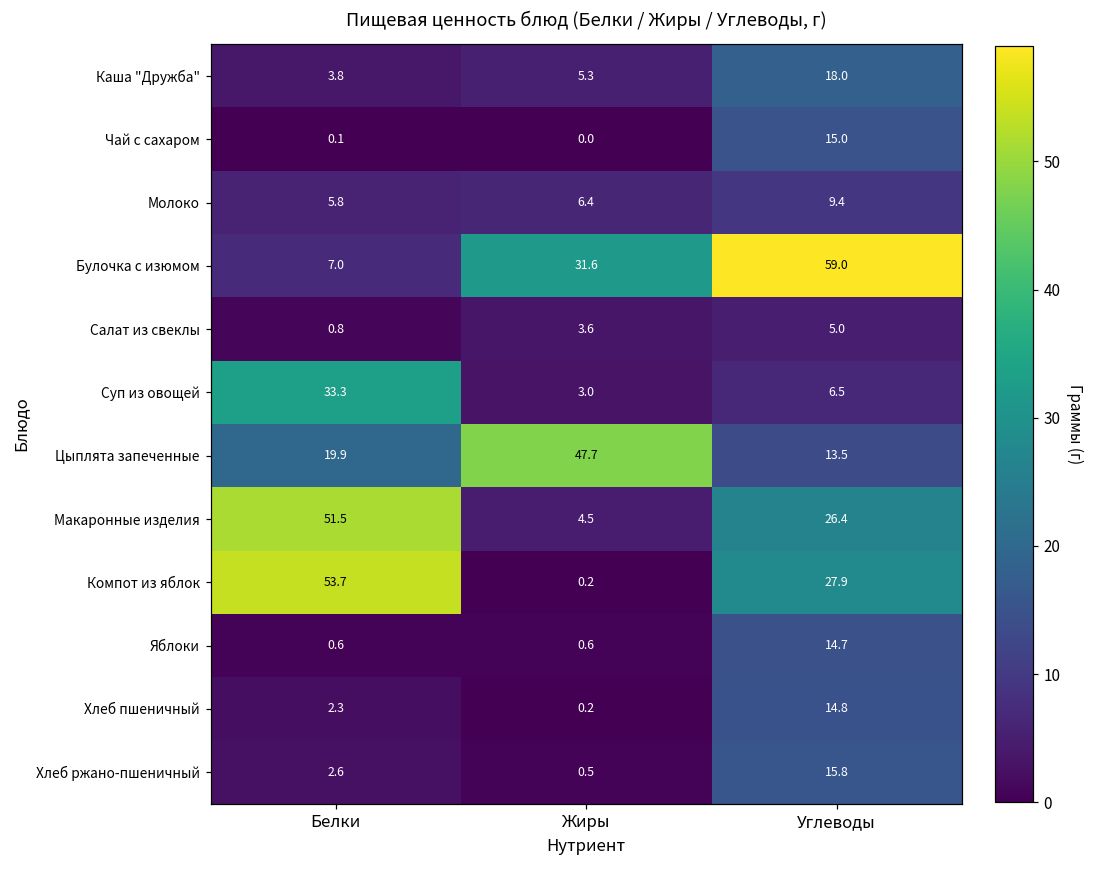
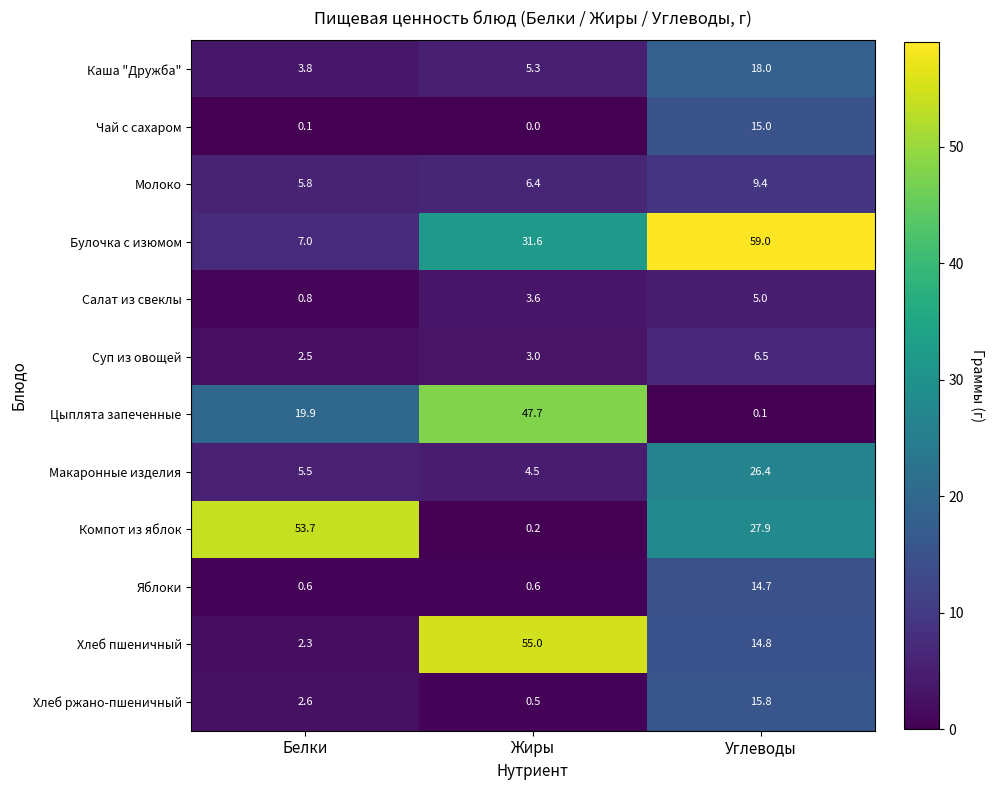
  {
    "Каша \"Дружба\"": {
      "Белки": 3.8,
      "Жиры": 5.3,
      "Углеводы": 18.0
    },
    "Чай с сахаром": {
      "Белки": 0.1,
      "Жиры": 0.0,
      "Углеводы": 15.0
    },
    "Молоко": {
      "Белки": 5.8,
      "Жиры": 6.4,
      "Углеводы": 9.4
    },
    "Булочка с изюмом": {
      "Белки": 7.0,
      "Жиры": 31.6,
      "Углеводы": 59.0
    },
    "Салат из свеклы": {
      "Белки": 0.8,
      "Жиры": 3.6,
      "Углеводы": 5.0
    },
    "Суп из овощей": {
-     "Белки": 33.3,
+     "Белки": 2.5,
      "Жиры": 3.0,
      "Углеводы": 6.5
    },
    "Цыплята запеченные": {
      "Белки": 19.9,
      "Жиры": 47.7,
-     "Углеводы": 13.5
+     "Углеводы": 0.1
    },
    "Макаронные изделия": {
-     "Белки": 51.5,
+     "Белки": 5.5,
      "Жиры": 4.5,
      "Углеводы": 26.4
    },
    "Компот из яблок": {
      "Белки": 53.7,
      "Жиры": 0.2,
      "Углеводы": 27.9
    },
    "Яблоки": {
      "Белки": 0.6,
      "Жиры": 0.6,
      "Углеводы": 14.7
    },
    "Хлеб пшеничный": {
      "Белки": 2.3,
-     "Жиры": 0.2,
+     "Жиры": 55.0,
      "Углеводы": 14.8
    },
    "Хлеб ржано-пшеничный": {
      "Белки": 2.6,
      "Жиры": 0.5,
      "Углеводы": 15.8
    }
  }
